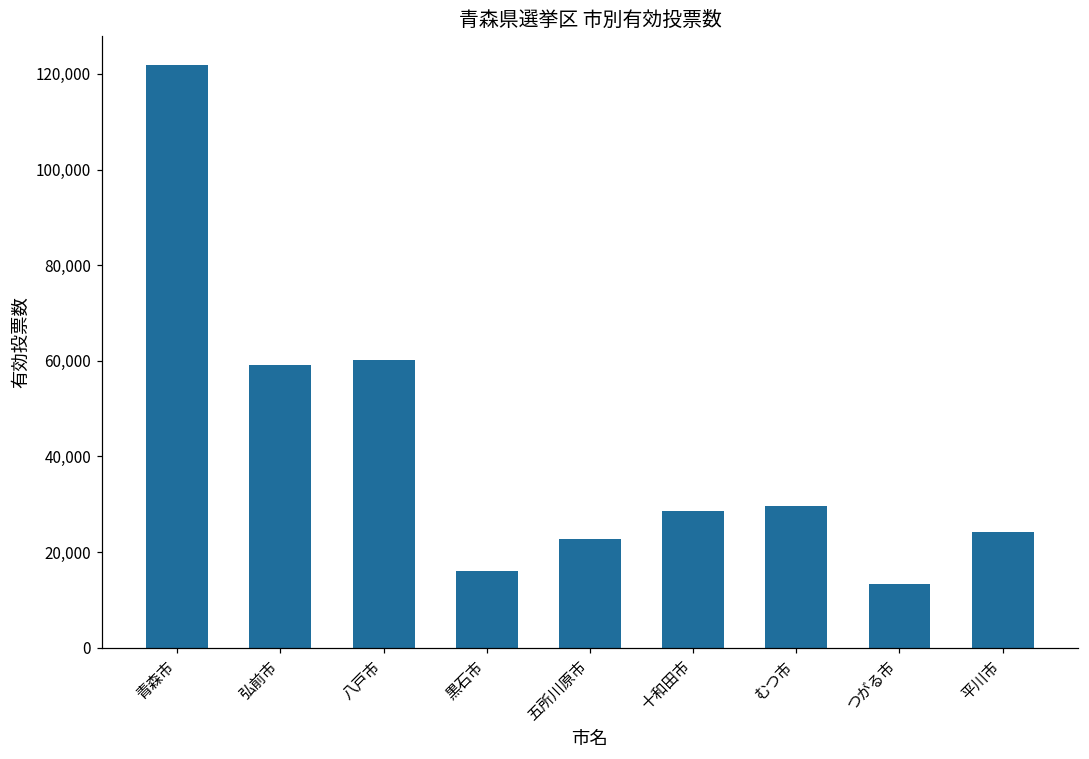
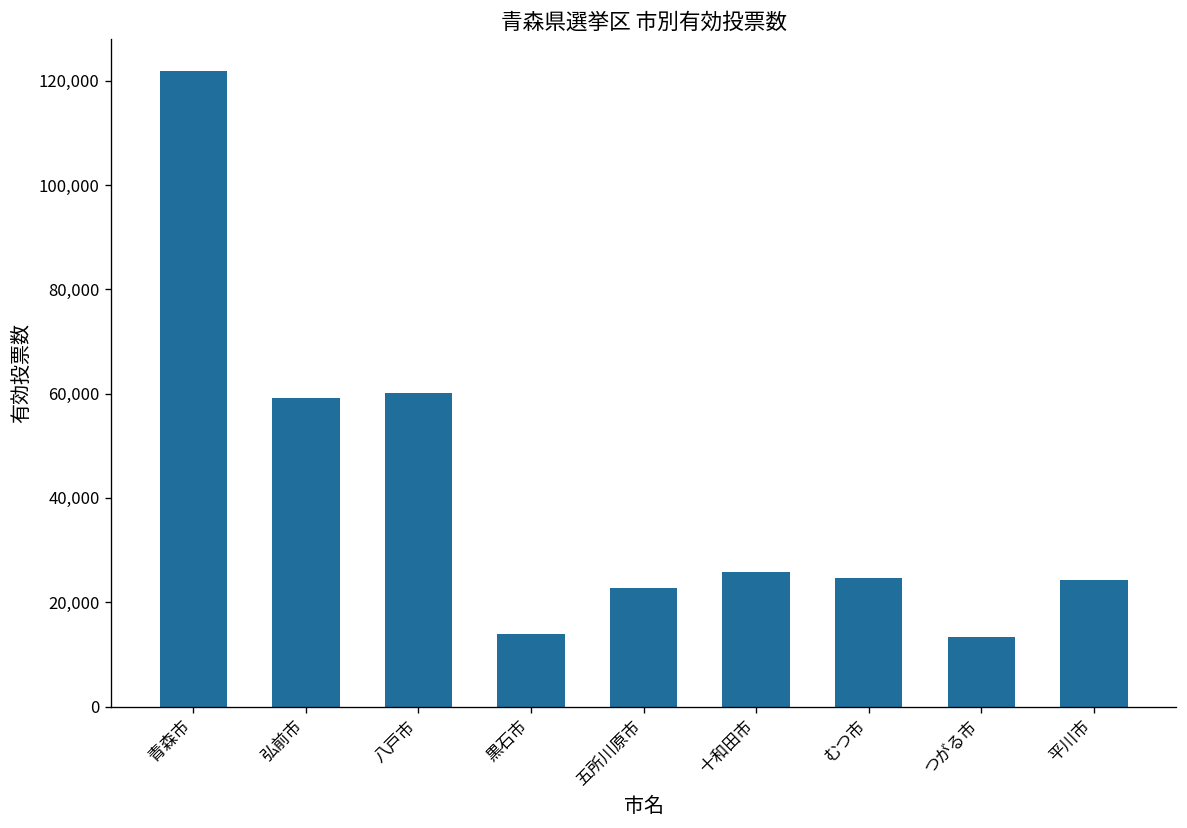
  {
    "青森市": "122,000",
    "弘前市": "59,000",
    "八戸市": "60,000",
-   "黒石市": "16,000",
+   "黒石市": "14,000",
    "五所川原市": "23,000",
-   "十和田市": "29,000",
-   "むつ市": "30,000",
+   "十和田市": "26,000",
+   "むつ市": "25,000",
    "つがる市": "13,000",
    "平川市": "24,000"
  }
